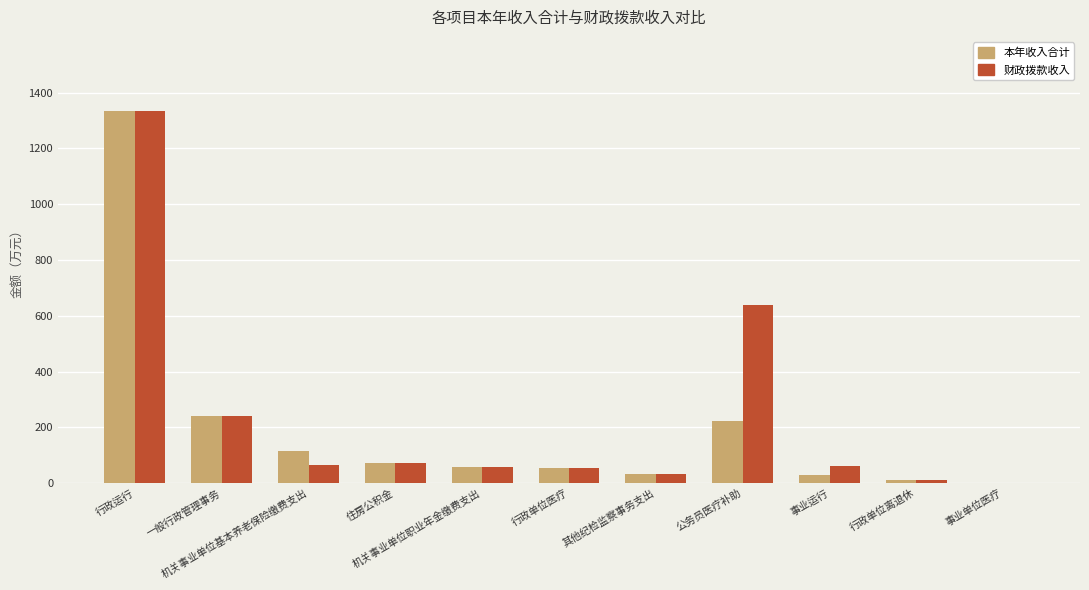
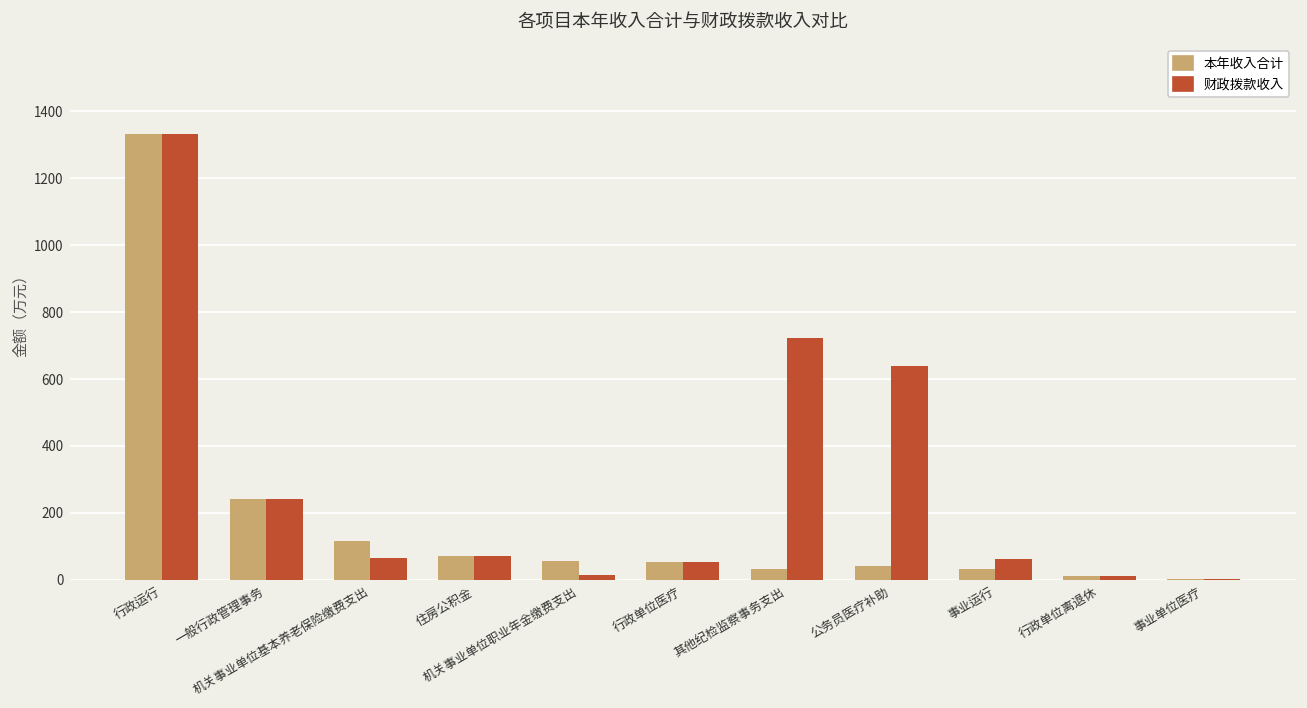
  {
    "本年收入合计": {
      "行政运行": 1330,
      "一般行政管理事务": 240,
      "机关事业单位基本养老保险缴费支出": 120,
      "住房公积金": 70,
      "机关事业单位职业年金缴费支出": 60,
      "行政单位医疗": 50,
      "其他纪检监察事务支出": 30,
-     "公务员医疗补助": 220,
+     "公务员医疗补助": 40,
      "事业运行": 30,
      "行政单位离退休": 10
    },
    "财政拨款收入": {
      "行政运行": 1330,
      "一般行政管理事务": 240,
      "机关事业单位基本养老保险缴费支出": 70,
      "住房公积金": 70,
-     "机关事业单位职业年金缴费支出": 60,
+     "机关事业单位职业年金缴费支出": 10,
      "行政单位医疗": 50,
-     "其他纪检监察事务支出": 30,
+     "其他纪检监察事务支出": 720,
      "公务员医疗补助": 640,
      "事业运行": 60,
      "行政单位离退休": 10
    }
  }
